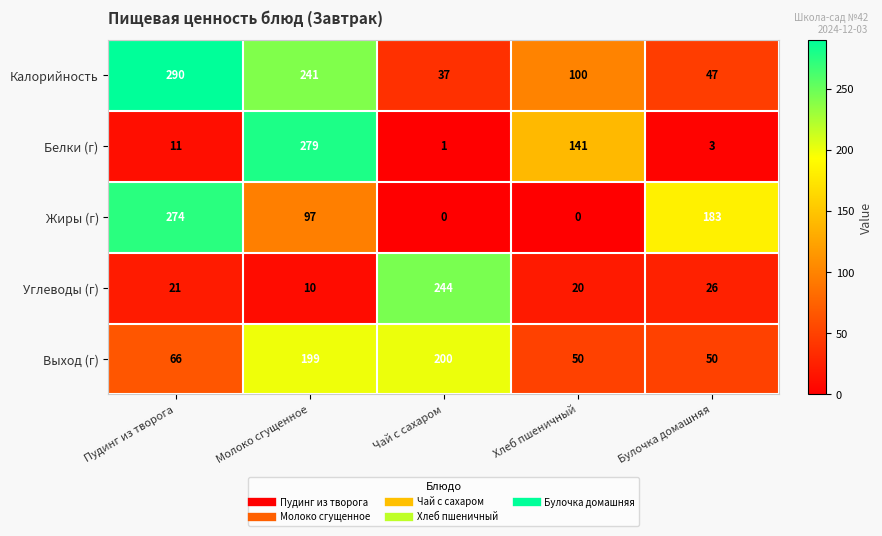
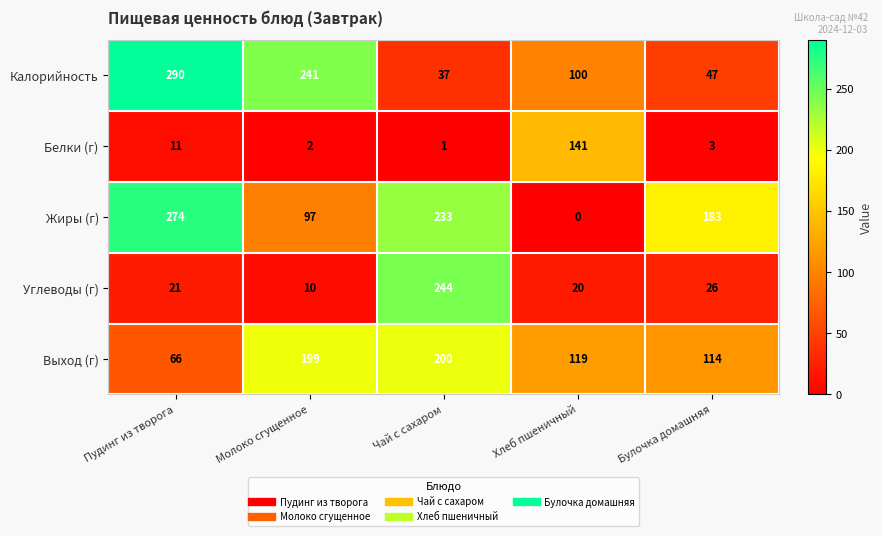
  {
    "Калорийность": {
      "Пудинг из творога": 290,
      "Молоко сгущенное": 241,
      "Чай с сахаром": 37,
      "Хлеб пшеничный": 100,
      "Булочка домашняя": 47
    },
    "Белки (г)": {
      "Пудинг из творога": 11,
-     "Молоко сгущенное": 279,
+     "Молоко сгущенное": 2,
      "Чай с сахаром": 1,
      "Хлеб пшеничный": 141,
      "Булочка домашняя": 3
    },
    "Жиры (г)": {
      "Пудинг из творога": 274,
      "Молоко сгущенное": 97,
-     "Чай с сахаром": 0,
+     "Чай с сахаром": 233,
      "Хлеб пшеничный": 0,
      "Булочка домашняя": 183
    },
    "Углеводы (г)": {
      "Пудинг из творога": 21,
      "Молоко сгущенное": 10,
      "Чай с сахаром": 244,
      "Хлеб пшеничный": 20,
      "Булочка домашняя": 26
    },
    "Выход (г)": {
      "Пудинг из творога": 66,
      "Молоко сгущенное": 199,
      "Чай с сахаром": 200,
-     "Хлеб пшеничный": 50,
-     "Булочка домашняя": 50
+     "Хлеб пшеничный": 119,
+     "Булочка домашняя": 114
    }
  }
